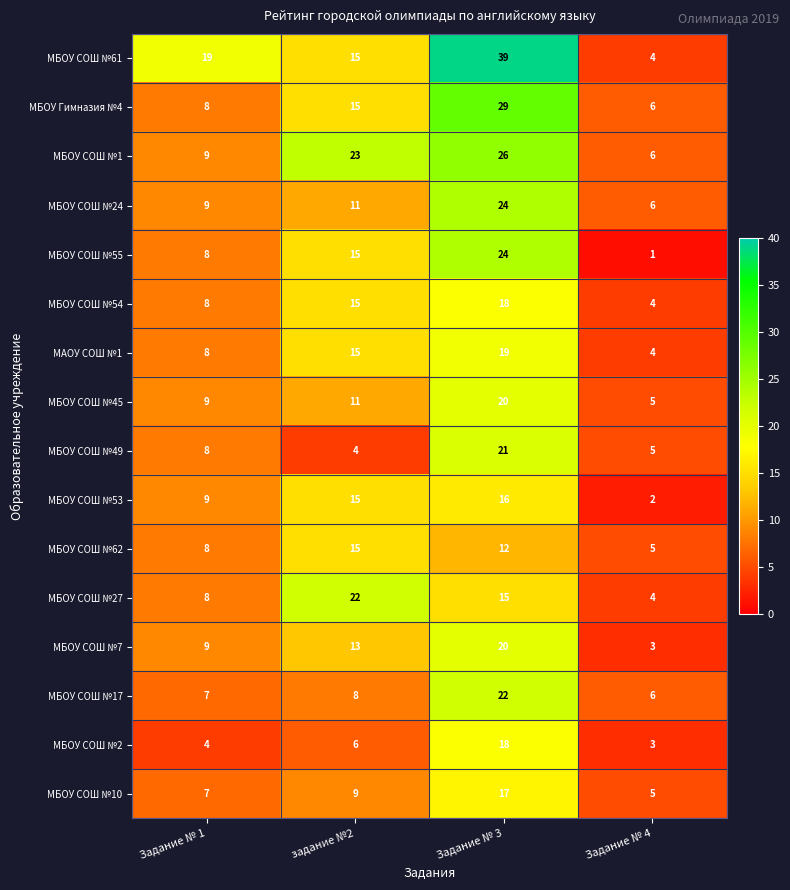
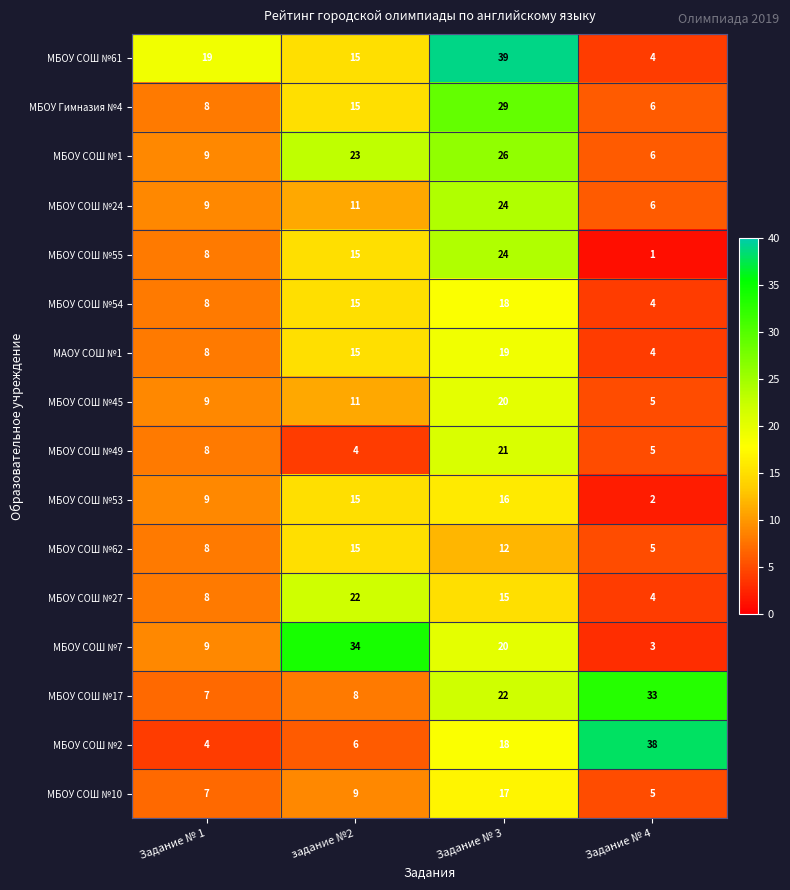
  {
    "МБОУ СОШ №61": {
      "Задание № 1": 19,
      "задание №2": 15,
      "Задание № 3": 39,
      "Задание № 4": 4
    },
    "МБОУ Гимназия №4": {
      "Задание № 1": 8,
      "задание №2": 15,
      "Задание № 3": 29,
      "Задание № 4": 6
    },
    "МБОУ СОШ №1": {
      "Задание № 1": 9,
      "задание №2": 23,
      "Задание № 3": 26,
      "Задание № 4": 6
    },
    "МБОУ СОШ №24": {
      "Задание № 1": 9,
      "задание №2": 11,
      "Задание № 3": 24,
      "Задание № 4": 6
    },
    "МБОУ СОШ №55": {
      "Задание № 1": 8,
      "задание №2": 15,
      "Задание № 3": 24,
      "Задание № 4": 1
    },
    "МБОУ СОШ №54": {
      "Задание № 1": 8,
      "задание №2": 15,
      "Задание № 3": 18,
      "Задание № 4": 4
    },
    "МАОУ СОШ №1": {
      "Задание № 1": 8,
      "задание №2": 15,
      "Задание № 3": 19,
      "Задание № 4": 4
    },
    "МБОУ СОШ №45": {
      "Задание № 1": 9,
      "задание №2": 11,
      "Задание № 3": 20,
      "Задание № 4": 5
    },
    "МБОУ СОШ №49": {
      "Задание № 1": 8,
      "задание №2": 4,
      "Задание № 3": 21,
      "Задание № 4": 5
    },
    "МБОУ СОШ №53": {
      "Задание № 1": 9,
      "задание №2": 15,
      "Задание № 3": 16,
      "Задание № 4": 2
    },
    "МБОУ СОШ №62": {
      "Задание № 1": 8,
      "задание №2": 15,
      "Задание № 3": 12,
      "Задание № 4": 5
    },
    "МБОУ СОШ №27": {
      "Задание № 1": 8,
      "задание №2": 22,
      "Задание № 3": 15,
      "Задание № 4": 4
    },
    "МБОУ СОШ №7": {
      "Задание № 1": 9,
-     "задание №2": 13,
+     "задание №2": 34,
      "Задание № 3": 20,
      "Задание № 4": 3
    },
    "МБОУ СОШ №17": {
      "Задание № 1": 7,
      "задание №2": 8,
      "Задание № 3": 22,
-     "Задание № 4": 6
+     "Задание № 4": 33
    },
    "МБОУ СОШ №2": {
      "Задание № 1": 4,
      "задание №2": 6,
      "Задание № 3": 18,
-     "Задание № 4": 3
+     "Задание № 4": 38
    },
    "МБОУ СОШ №10": {
      "Задание № 1": 7,
      "задание №2": 9,
      "Задание № 3": 17,
      "Задание № 4": 5
    }
  }
